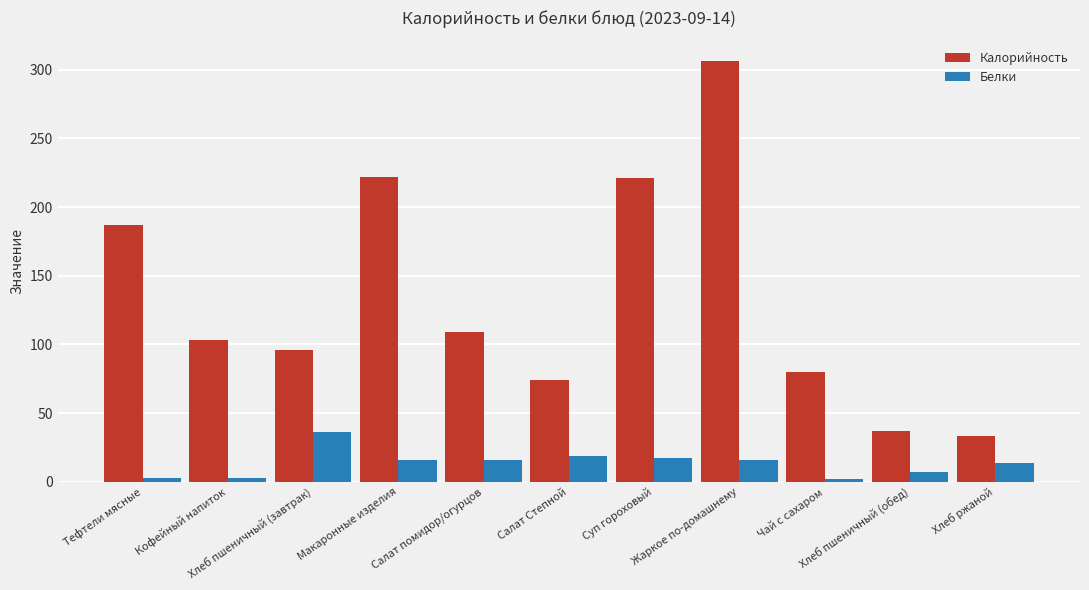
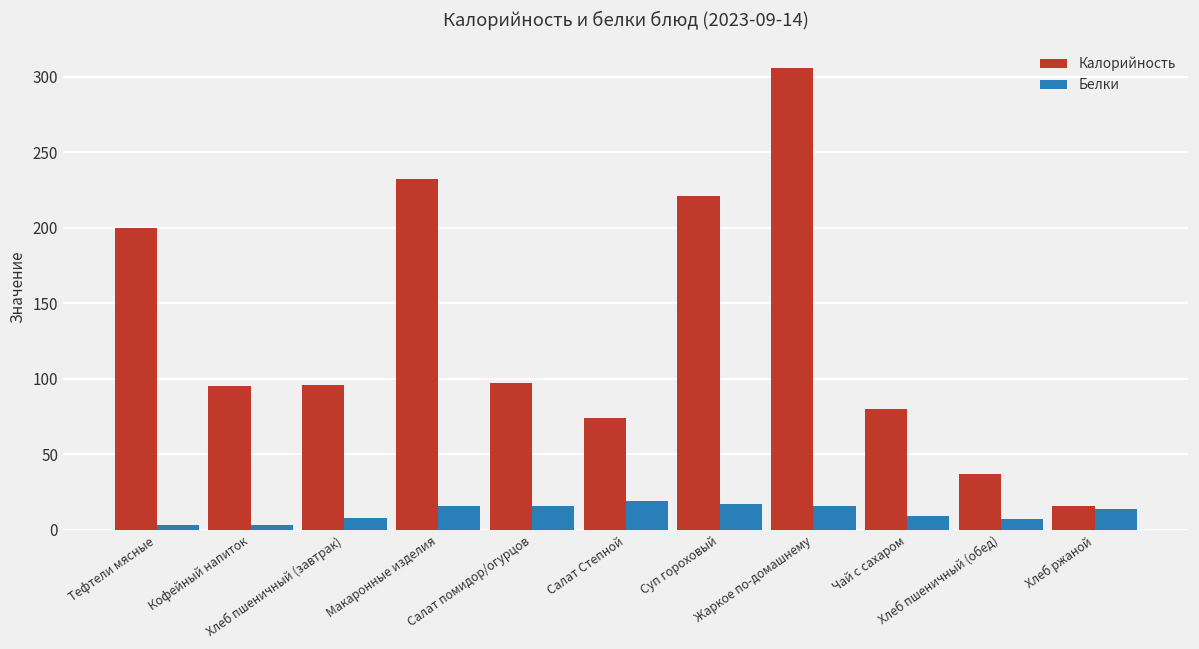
  {
    "Калорийность": {
-     "Тефтели мясные": 187,
-     "Кофейный напиток": 103,
+     "Тефтели мясные": 200,
+     "Кофейный напиток": 95,
      "Хлеб пшеничный (завтрак)": 96,
-     "Макаронные изделия": 222,
-     "Салат помидор/огурцов": 109,
+     "Макаронные изделия": 232,
+     "Салат помидор/огурцов": 97,
      "Салат Степной": 74,
      "Суп гороховый": 221,
      "Жаркое по-домашнему": 306,
      "Чай с сахаром": 80,
      "Хлеб пшеничный (обед)": 37,
-     "Хлеб ржаной": 33
+     "Хлеб ржаной": 16
    },
    "Белки": {
      "Тефтели мясные": 3,
      "Кофейный напиток": 3,
-     "Хлеб пшеничный (завтрак)": 36,
+     "Хлеб пшеничный (завтрак)": 8,
      "Макаронные изделия": 16,
      "Салат помидор/огурцов": 16,
      "Салат Степной": 19,
      "Суп гороховый": 17,
      "Жаркое по-домашнему": 16,
-     "Чай с сахаром": 2,
+     "Чай с сахаром": 9,
      "Хлеб пшеничный (обед)": 7,
      "Хлеб ржаной": 14
    }
  }
